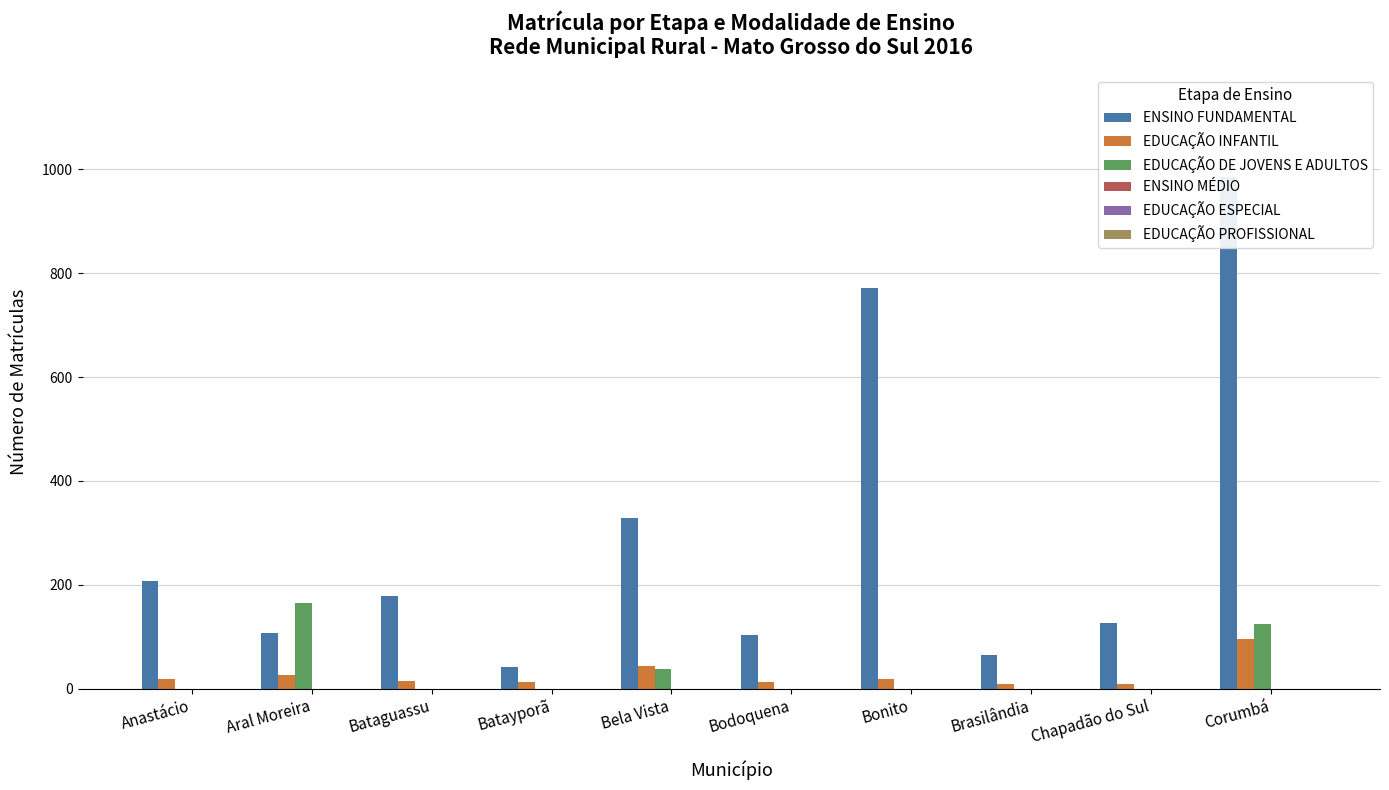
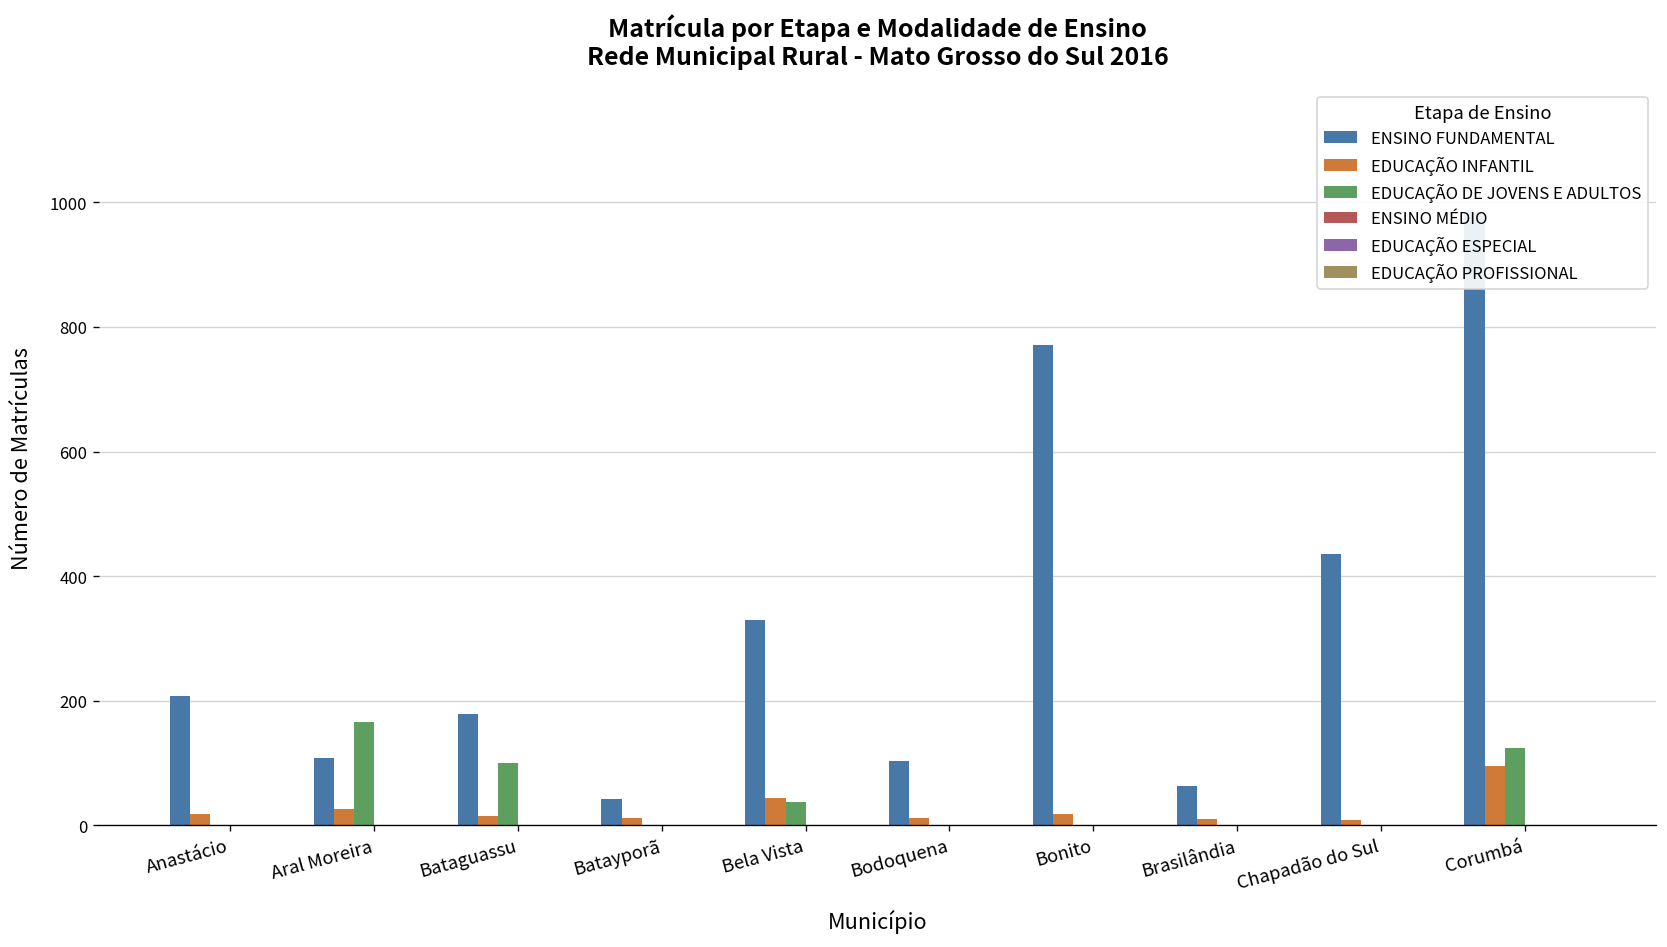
  {
    "ENSINO FUNDAMENTAL": {
      "Anastácio": 210,
      "Aral Moreira": 110,
      "Bataguassu": 180,
      "Batayporã": 40,
      "Bela Vista": 330,
      "Bodoquena": 100,
      "Bonito": 770,
      "Brasilândia": 60,
-     "Chapadão do Sul": 130
+     "Chapadão do Sul": 440
    },
    "EDUCAÇÃO DE JOVENS E ADULTOS": {
      "Anastácio": 0,
      "Aral Moreira": 170,
-     "Bataguassu": 0,
+     "Bataguassu": 100,
      "Batayporã": 0,
      "Bela Vista": 40,
      "Bodoquena": 0,
      "Bonito": 0,
      "Brasilândia": 0,
      "Chapadão do Sul": 0,
      "Corumbá": 120
    },
    "EDUCAÇÃO ESPECIAL": {
      "Anastácio": 0,
      "Aral Moreira": 0,
      "Bataguassu": 0,
      "Batayporã": 0,
      "Bela Vista": 0,
      "Bodoquena": 0,
      "Bonito": 0,
      "Brasilândia": 0,
      "Chapadão do Sul": 0,
      "Corumbá": 0
    },
    "EDUCAÇÃO PROFISSIONAL": {
      "Anastácio": 0,
      "Aral Moreira": 0,
      "Bataguassu": 0,
      "Batayporã": 0,
      "Bela Vista": 0,
      "Bodoquena": 0,
      "Bonito": 0,
      "Brasilândia": 0,
      "Chapadão do Sul": 0,
      "Corumbá": 0
    }
  }
